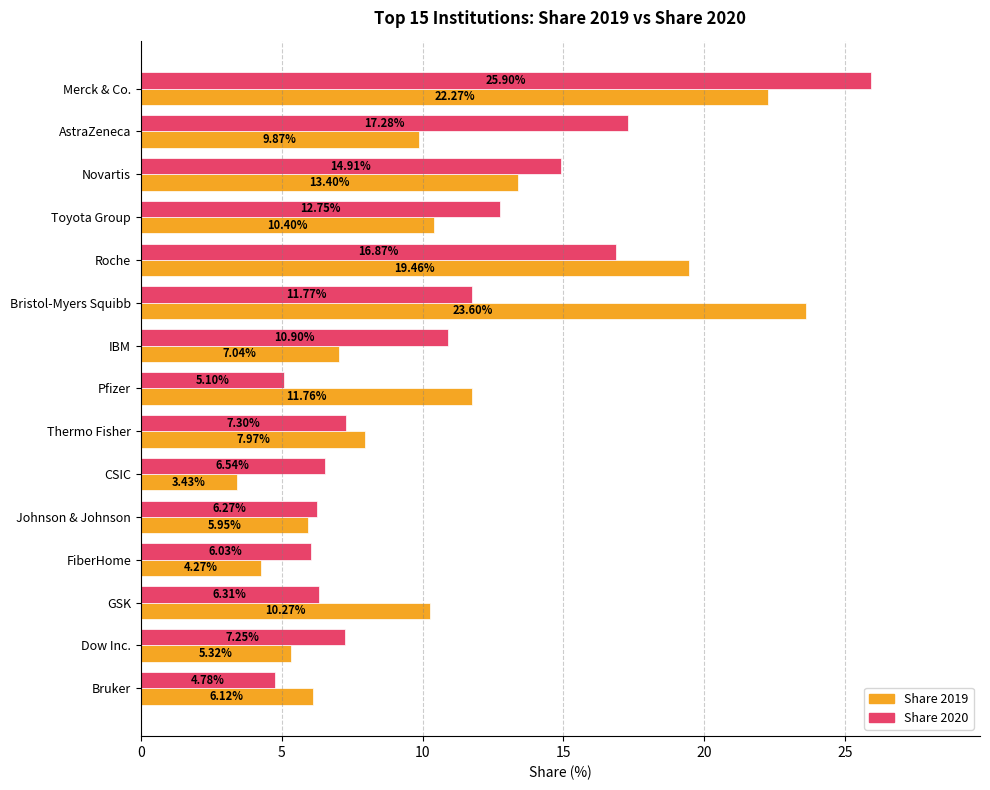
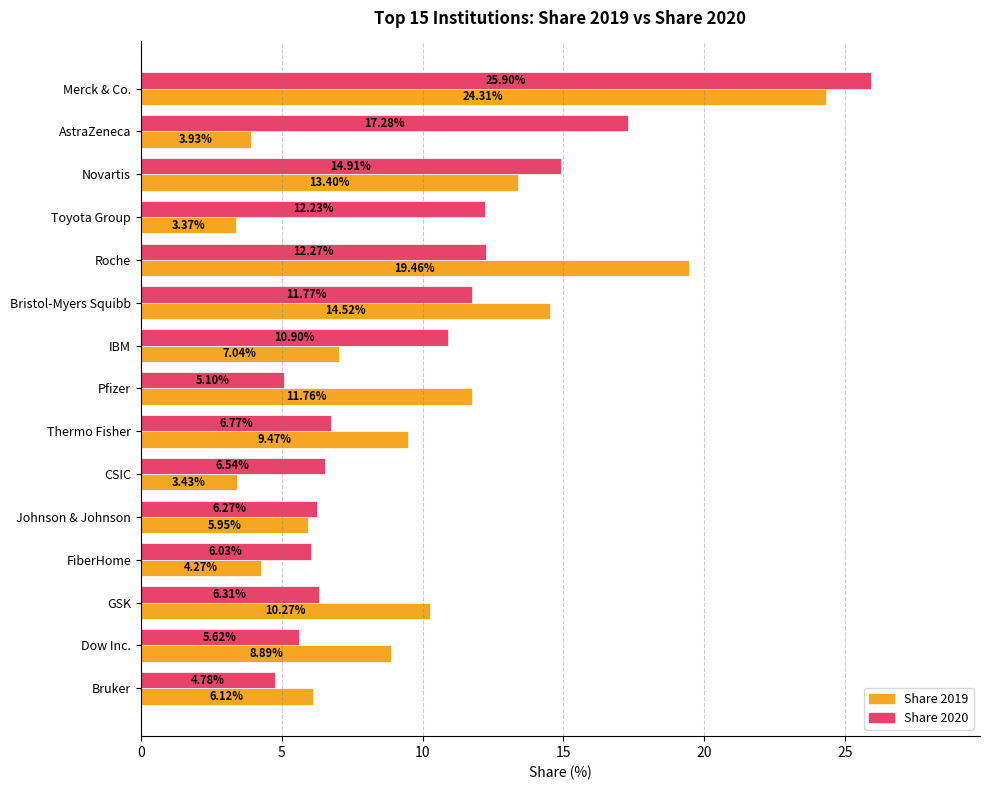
  {
    "Share 2019": {
-     "Merck & Co.": "22.27%",
-     "AstraZeneca": "9.87%",
+     "Merck & Co.": "24.31%",
+     "AstraZeneca": "3.93%",
      "Novartis": "13.40%",
-     "Toyota Group": "10.40%",
+     "Toyota Group": "3.37%",
      "Roche": "19.46%",
-     "Bristol-Myers Squibb": "23.60%",
+     "Bristol-Myers Squibb": "14.52%",
      "IBM": "7.04%",
      "Pfizer": "11.76%",
-     "Thermo Fisher": "7.97%",
+     "Thermo Fisher": "9.47%",
      "CSIC": "3.43%",
      "Johnson & Johnson": "5.95%",
      "FiberHome": "4.27%",
      "GSK": "10.27%",
-     "Dow Inc.": "5.32%",
+     "Dow Inc.": "8.89%",
      "Bruker": "6.12%"
    },
    "Share 2020": {
      "Merck & Co.": "25.90%",
      "AstraZeneca": "17.28%",
      "Novartis": "14.91%",
-     "Toyota Group": "12.75%",
-     "Roche": "16.87%",
+     "Toyota Group": "12.23%",
+     "Roche": "12.27%",
      "Bristol-Myers Squibb": "11.77%",
      "IBM": "10.90%",
      "Pfizer": "5.10%",
-     "Thermo Fisher": "7.30%",
+     "Thermo Fisher": "6.77%",
      "CSIC": "6.54%",
      "Johnson & Johnson": "6.27%",
      "FiberHome": "6.03%",
      "GSK": "6.31%",
-     "Dow Inc.": "7.25%",
+     "Dow Inc.": "5.62%",
      "Bruker": "4.78%"
    }
  }
